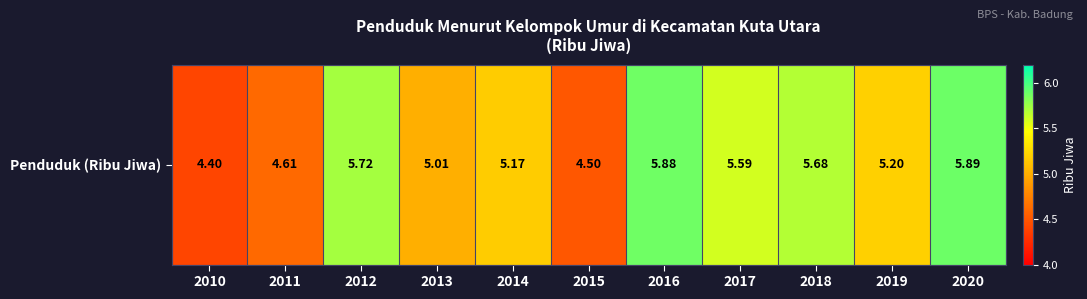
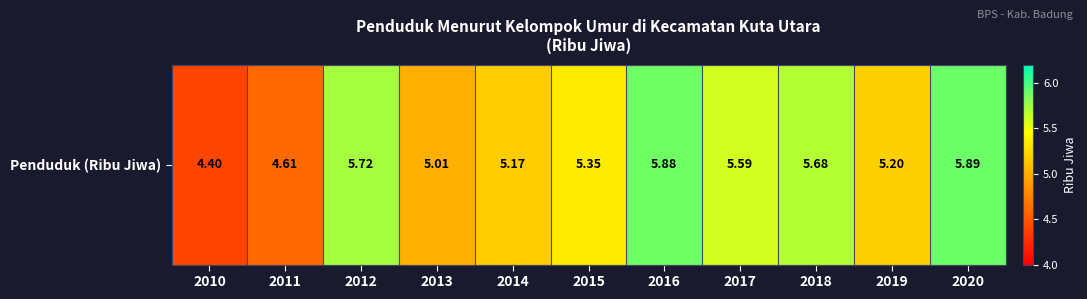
  {
    "Penduduk (Ribu Jiwa)": {
      "2010": 4.40,
      "2011": 4.61,
      "2012": 5.72,
      "2013": 5.01,
      "2014": 5.17,
-     "2015": 4.50,
+     "2015": 5.35,
      "2016": 5.88,
      "2017": 5.59,
      "2018": 5.68,
      "2019": 5.20,
      "2020": 5.89
    }
  }
